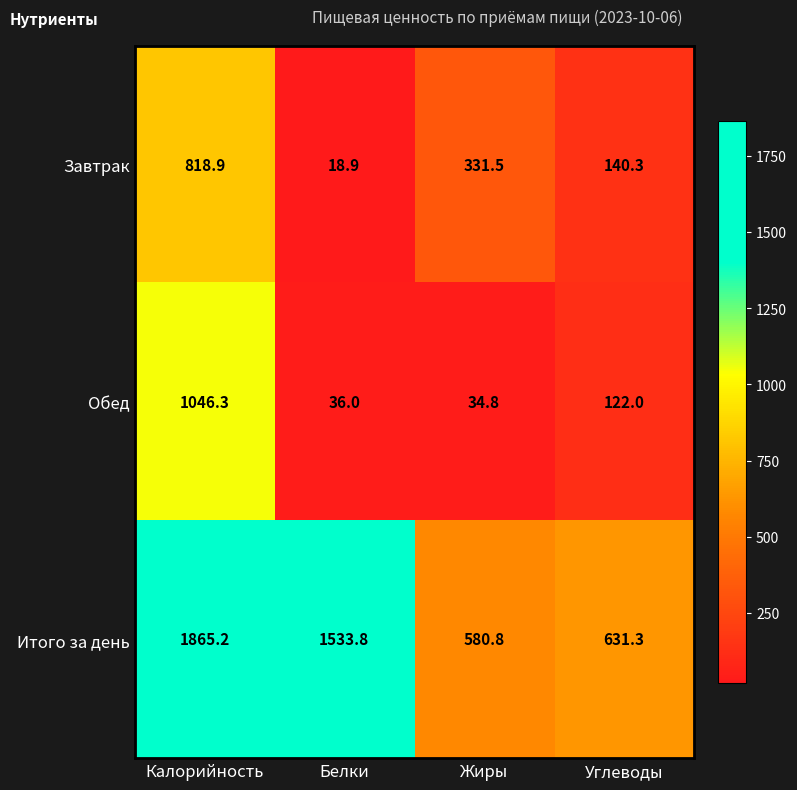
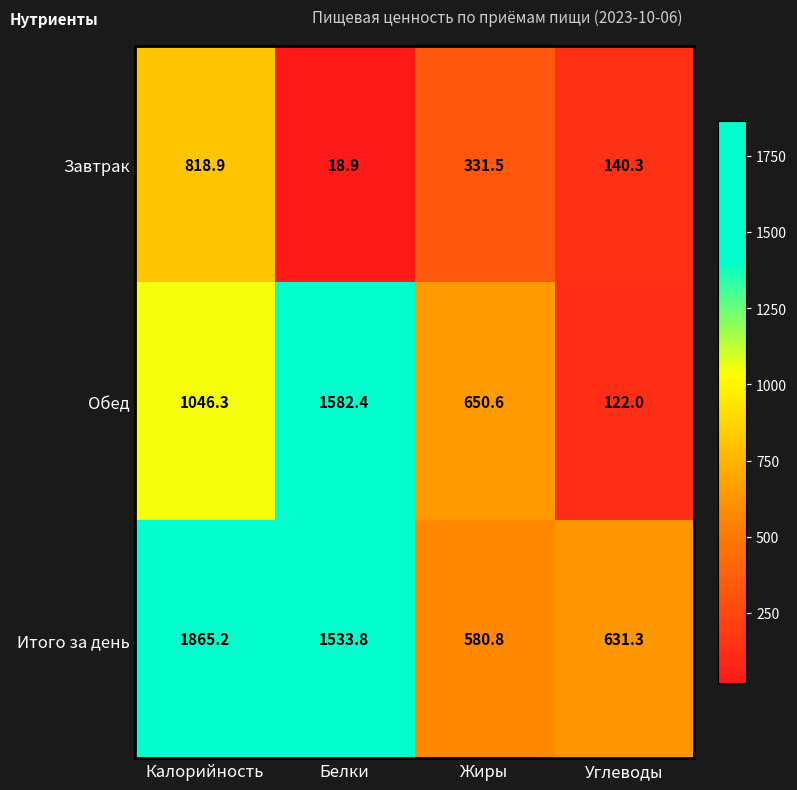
  {
    "Завтрак": {
      "Калорийность": 818.9,
      "Белки": 18.9,
      "Жиры": 331.5,
      "Углеводы": 140.3
    },
    "Обед": {
      "Калорийность": 1046.3,
-     "Белки": 36.0,
-     "Жиры": 34.8,
+     "Белки": 1582.4,
+     "Жиры": 650.6,
      "Углеводы": 122.0
    },
    "Итого за день": {
      "Калорийность": 1865.2,
      "Белки": 1533.8,
      "Жиры": 580.8,
      "Углеводы": 631.3
    }
  }
